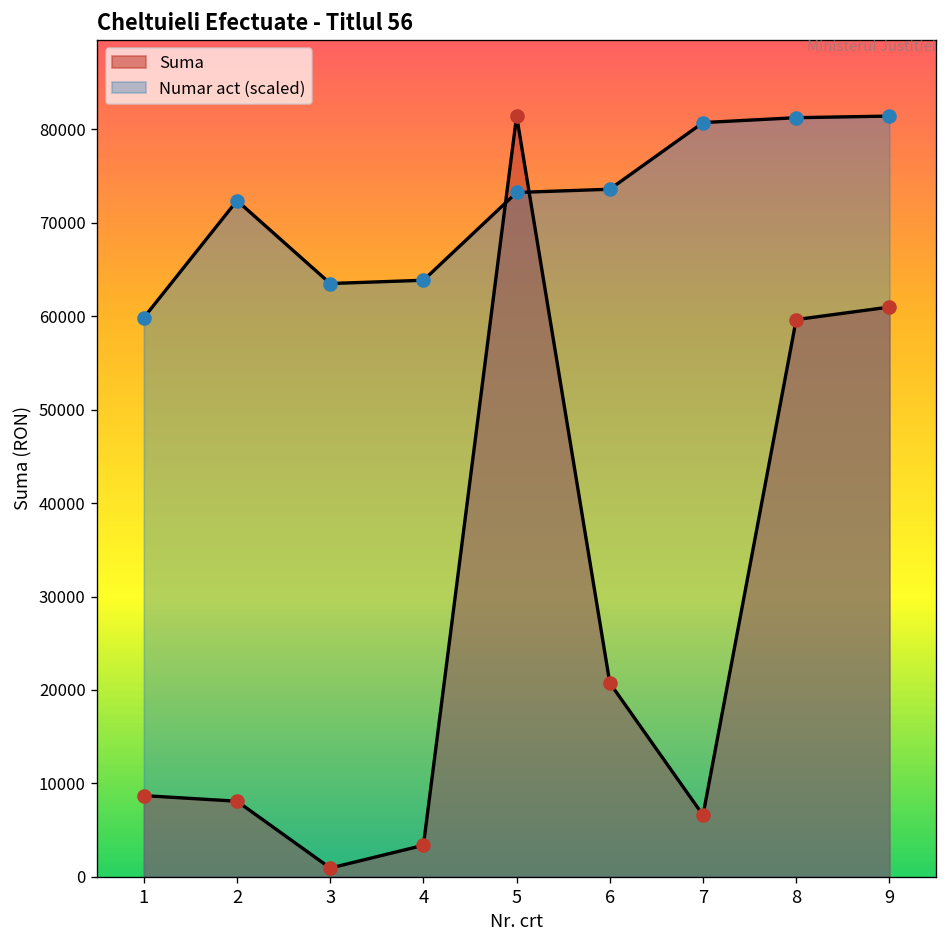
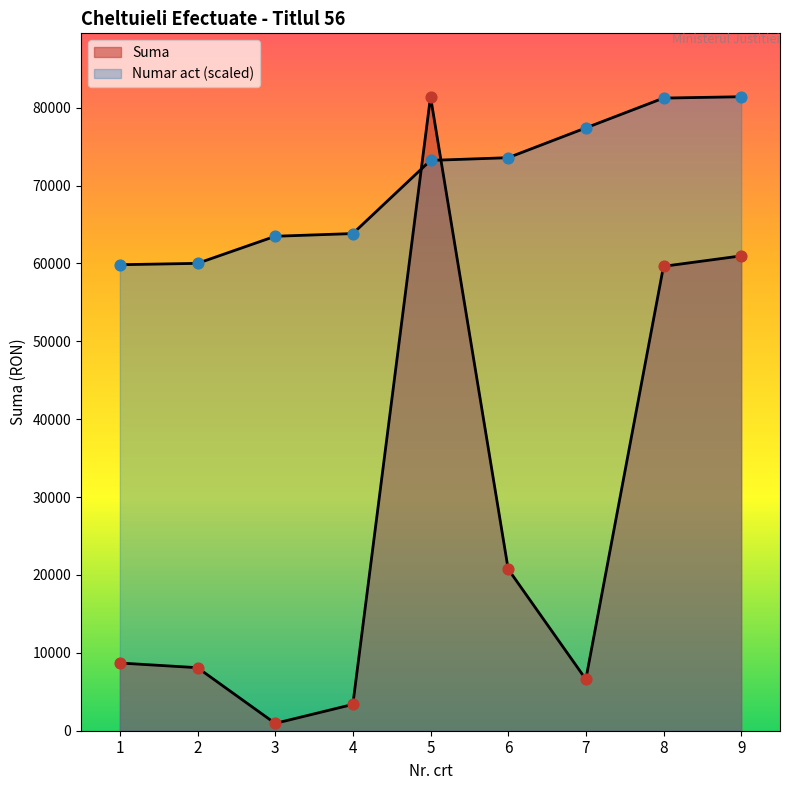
  {
    "Suma": {
      "1": 9000,
      "2": 8000,
      "3": 1000,
      "4": 3000,
      "5": 81000,
      "6": 21000,
      "7": 7000,
      "8": 60000,
      "9": 61000
    },
    "Numar act (scaled)": {
      "1": 60000,
-     "2": 72000,
+     "2": 60000,
      "3": 63000,
      "4": 64000,
      "5": 73000,
      "6": 74000,
-     "7": 81000,
+     "7": 77000,
      "8": 81000,
      "9": 81000
    }
  }
